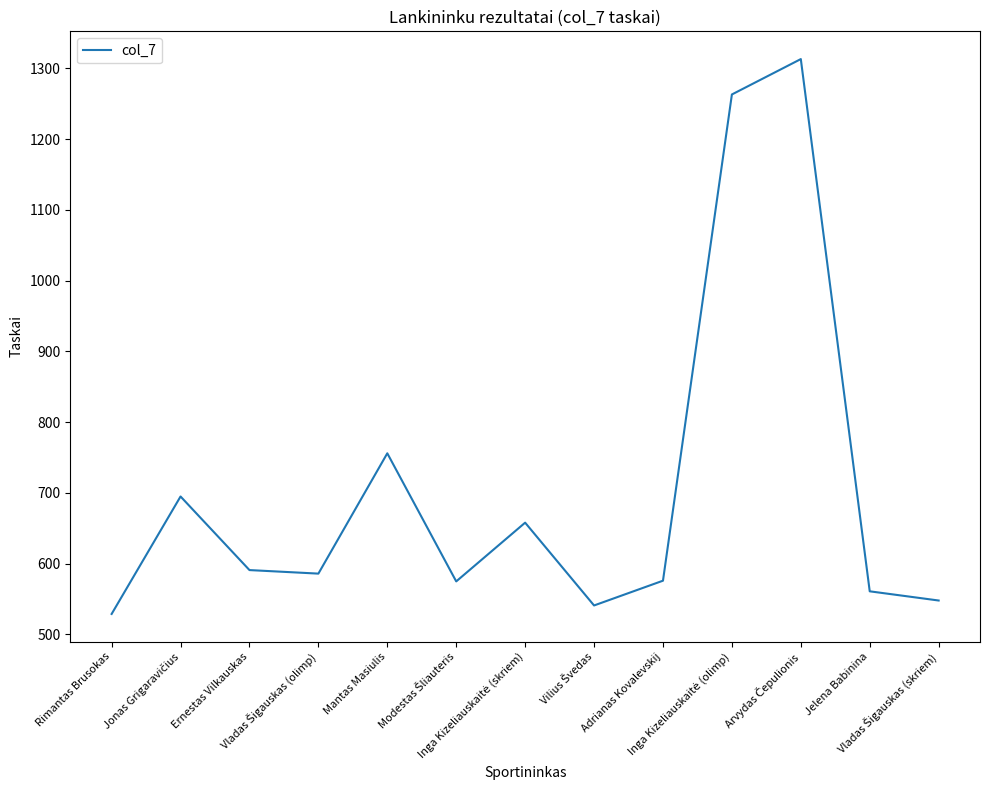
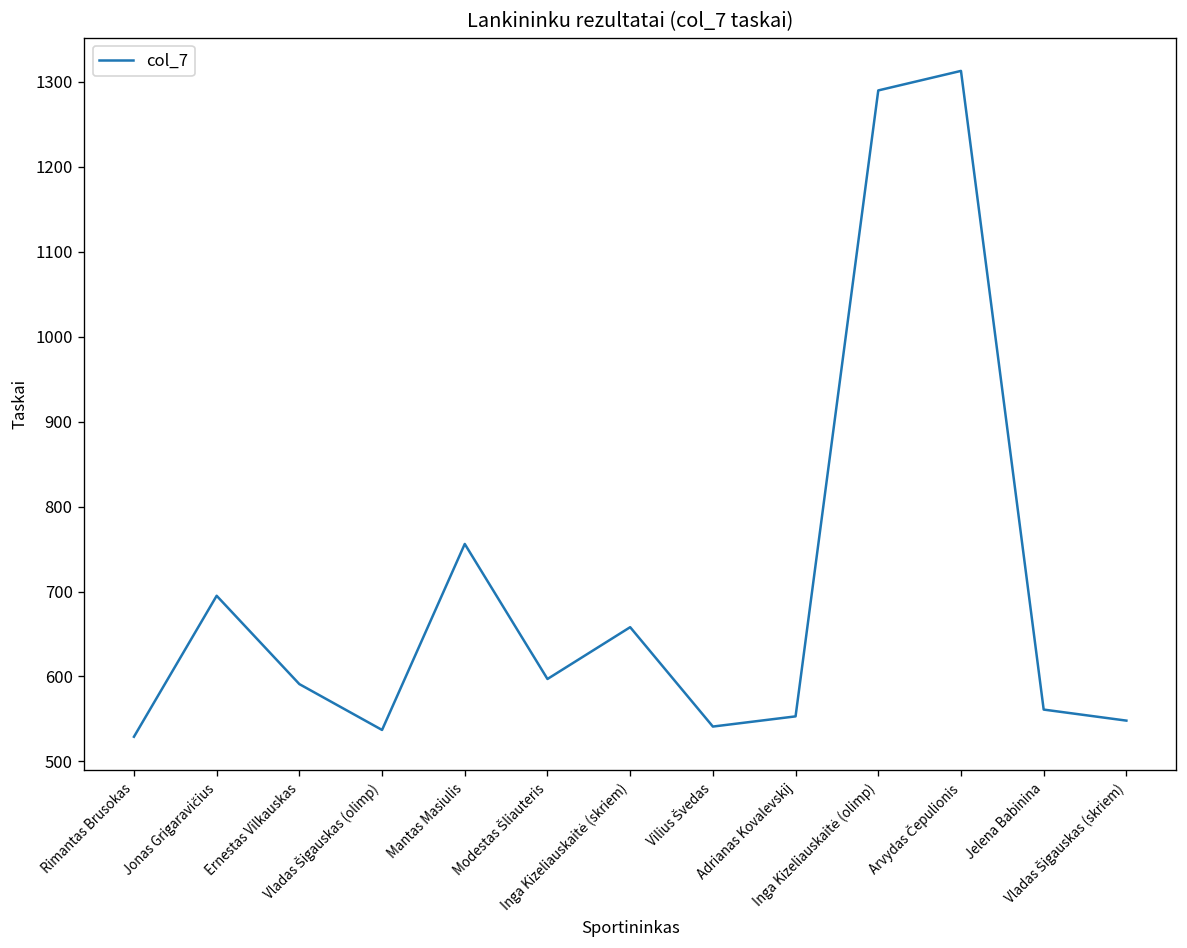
  {
    "Rimantas Brusokas": 530,
    "Jonas Grigaravičius": 700,
    "Ernestas Vilkauskas": 590,
-   "Vladas Šigauskas (olimp)": 590,
+   "Vladas Šigauskas (olimp)": 540,
    "Mantas Masiulis": 760,
-   "Modestas Šliauteris": 580,
+   "Modestas Šliauteris": 600,
    "Inga Kizeliauskaitė (skriem)": 660,
    "Vilius Švedas": 540,
-   "Adrianas Kovalevskij": 580,
-   "Inga Kizeliauskaitė (olimp)": 1260,
+   "Adrianas Kovalevskij": 550,
+   "Inga Kizeliauskaitė (olimp)": 1290,
    "Arvydas Čepulionis": 1310,
    "Jelena Babinina": 560,
    "Vladas Šigauskas (skriem)": 550
  }
